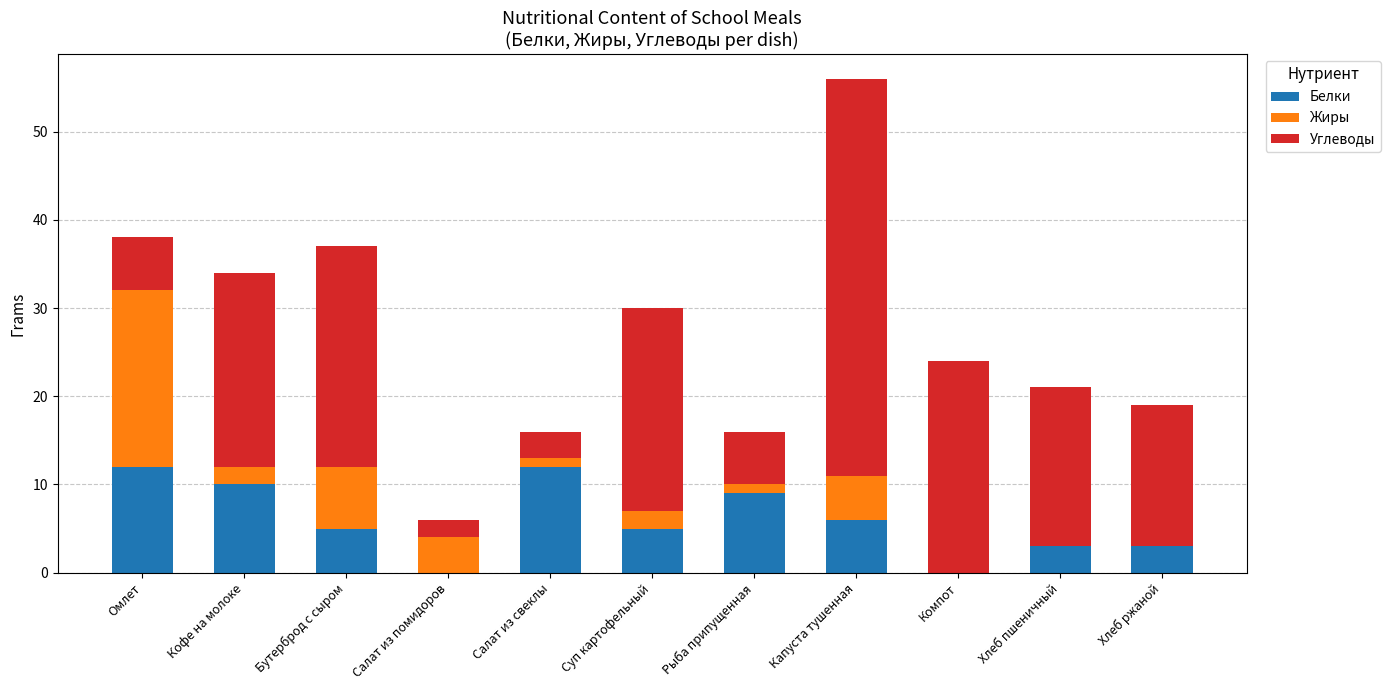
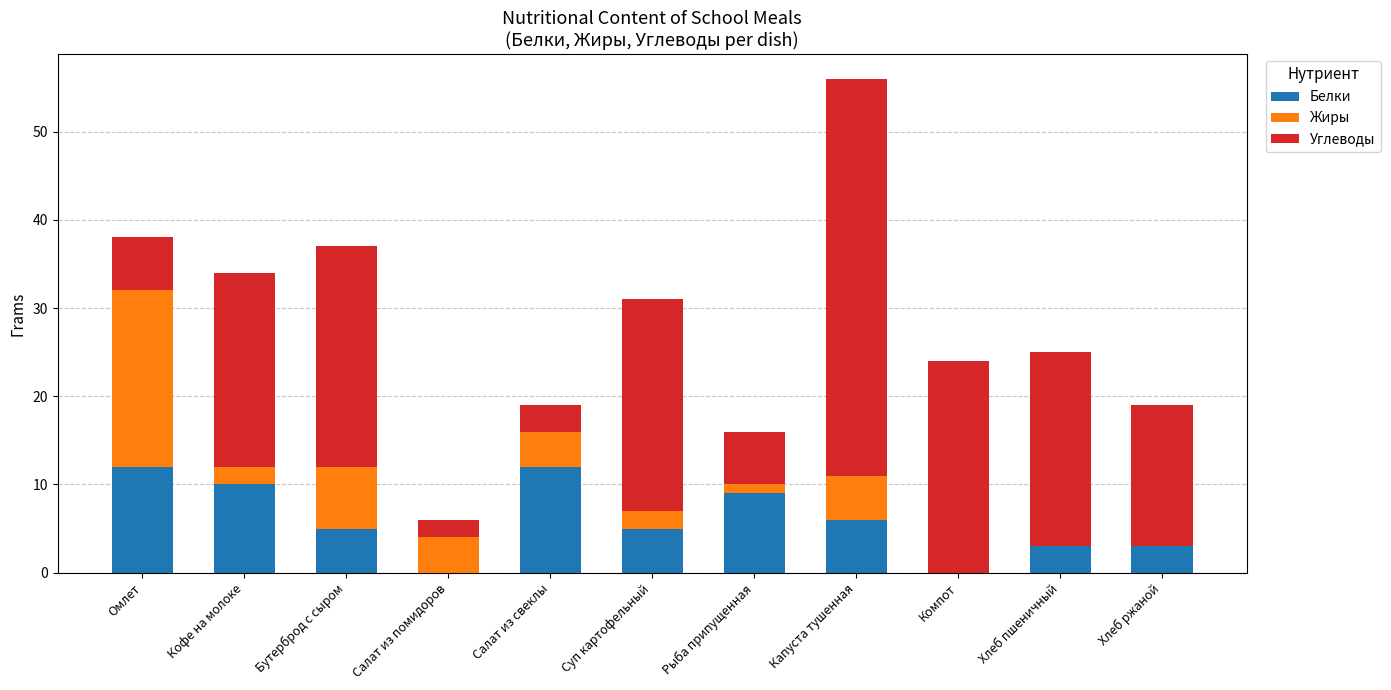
  {
    "Белки": {
      "Омлет": 12,
      "Кофе на молоке": 10,
      "Бутерброд с сыром": 5,
      "Салат из помидоров": 0,
      "Салат из свеклы": 12,
      "Суп картофельный": 5,
      "Рыба припущенная": 9,
      "Капуста тушенная": 6,
      "Компот": 0,
      "Хлеб пшеничный": 3,
      "Хлеб ржаной": 3
    },
    "Жиры": {
      "Омлет": 20,
      "Кофе на молоке": 2,
      "Бутерброд с сыром": 7,
      "Салат из помидоров": 4,
-     "Салат из свеклы": 1,
+     "Салат из свеклы": 4,
      "Суп картофельный": 2,
      "Рыба припущенная": 1,
      "Капуста тушенная": 5,
      "Компот": 0,
      "Хлеб пшеничный": 0,
      "Хлеб ржаной": 0
    },
    "Углеводы": {
      "Омлет": 6,
      "Кофе на молоке": 22,
      "Бутерброд с сыром": 25,
      "Салат из помидоров": 2,
      "Салат из свеклы": 3,
-     "Суп картофельный": 23,
+     "Суп картофельный": 24,
      "Рыба припущенная": 6,
      "Капуста тушенная": 45,
      "Компот": 24,
-     "Хлеб пшеничный": 18,
+     "Хлеб пшеничный": 22,
      "Хлеб ржаной": 16
    }
  }
